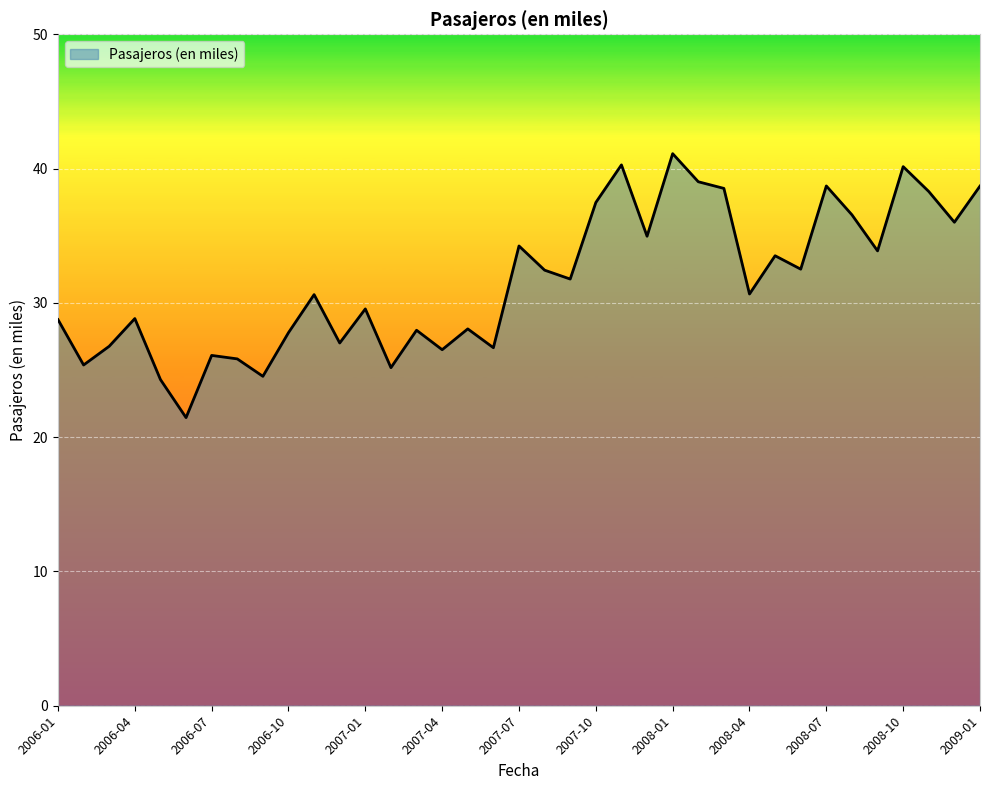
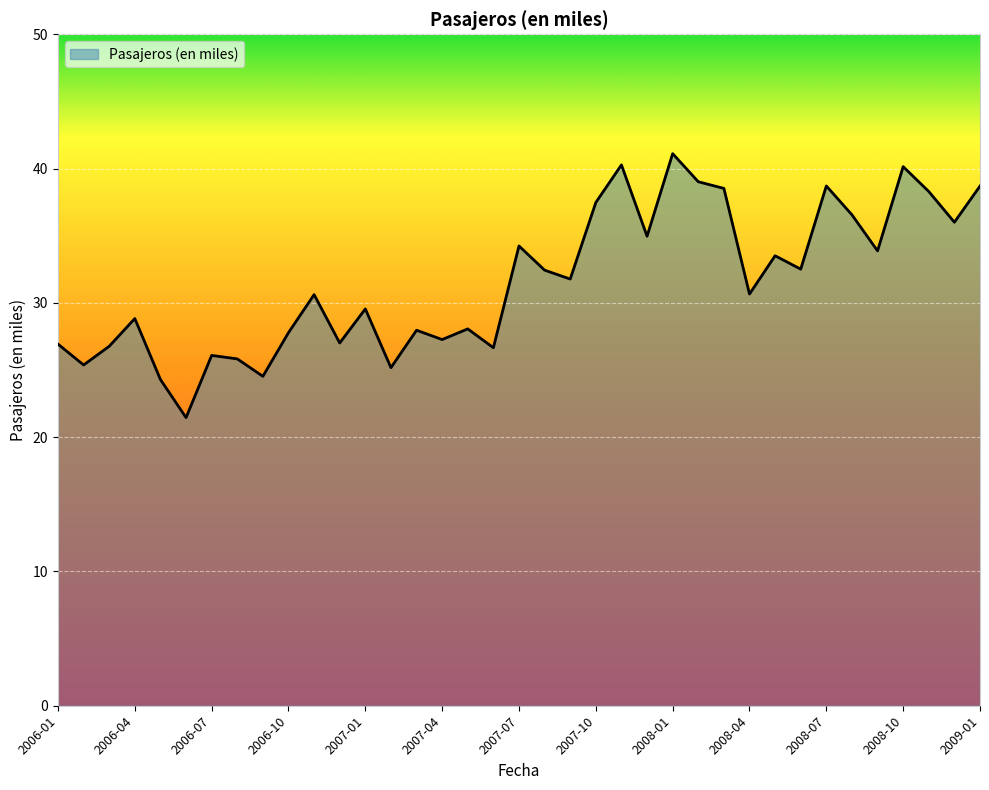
  {
-   "2006-01": 28.8,
+   "2006-01": 26.9,
    "2006-04": 28.8,
    "2006-07": 26.1,
    "2006-10": 27.8,
    "2007-01": 29.6,
-   "2007-04": 26.5,
+   "2007-04": 27.3,
    "2007-07": 34.2,
    "2007-10": 37.5,
    "2008-01": 41.1,
    "2008-04": 30.7,
    "2008-07": 38.7,
    "2008-10": 40.1,
    "2009-01": 38.7
  }
